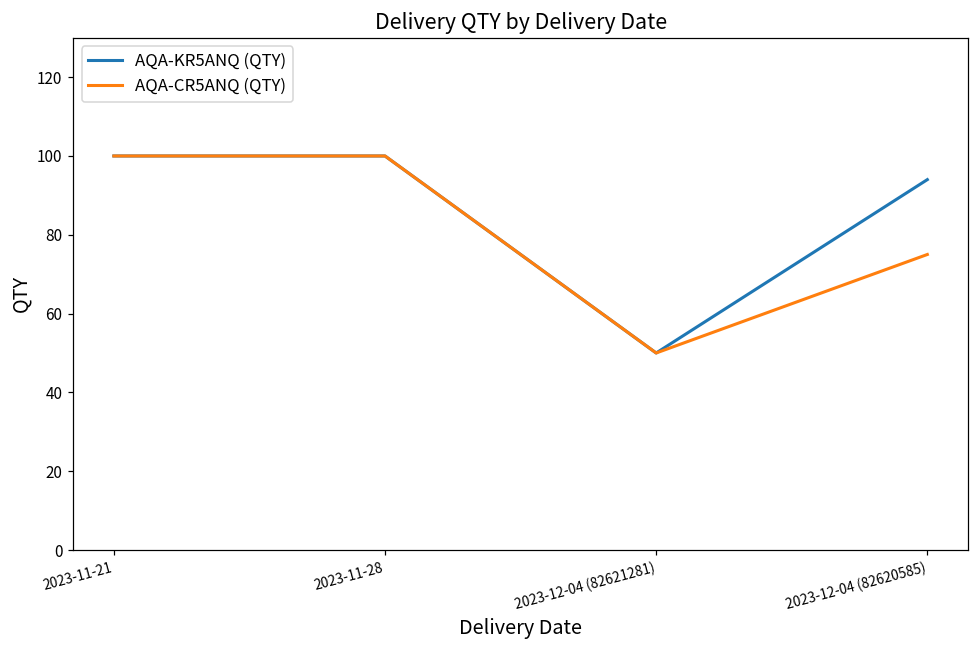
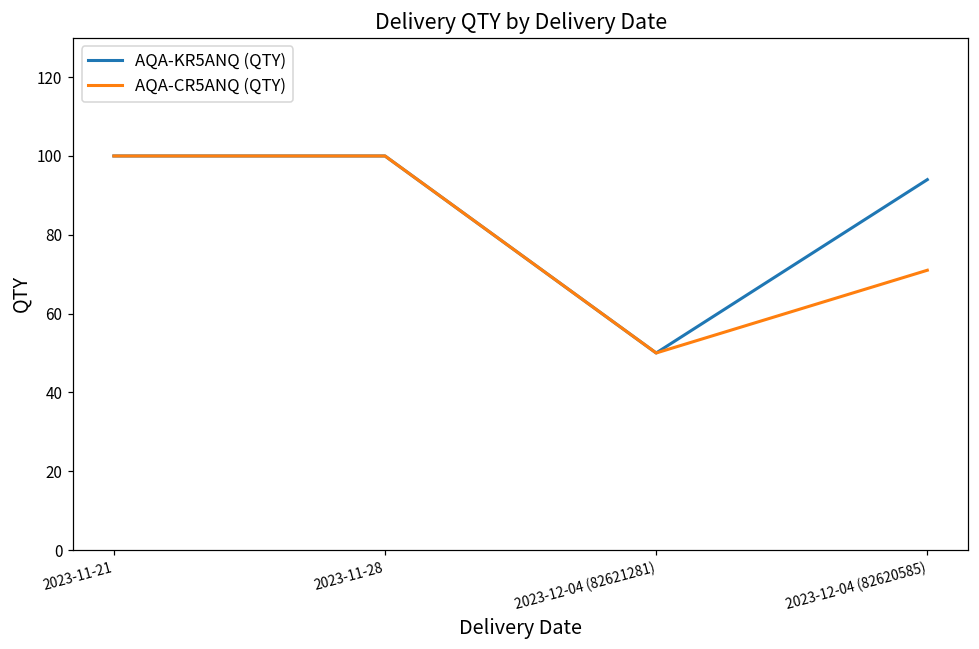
  {
    "AQA-KR5ANQ (QTY)": {
      "2023-12-04 (82620585)": 94
    },
    "AQA-CR5ANQ (QTY)": {
-     "2023-12-04 (82620585)": 75
+     "2023-12-04 (82620585)": 71
    }
  }
